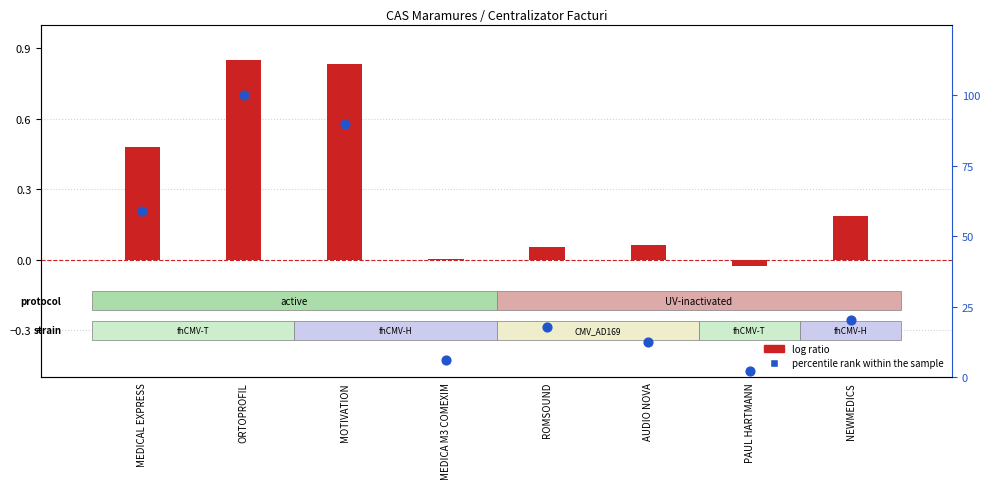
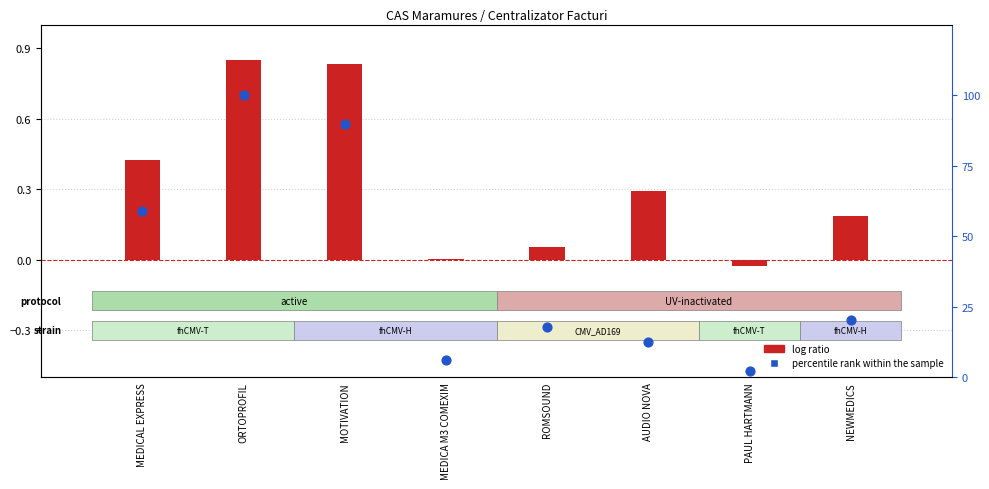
  {
    "log ratio": {
-     "MEDICAL EXPRESS": 0.48,
+     "MEDICAL EXPRESS": 0.42,
      "ORTOPROFIL": 0.85,
      "MOTIVATION": 0.83,
      "ROMSOUND": 0.05,
-     "AUDIO NOVA": 0.06,
+     "AUDIO NOVA": 0.29,
      "PAUL HARTMANN": -0.03,
      "NEWMEDICS": 0.18
    }
  }
